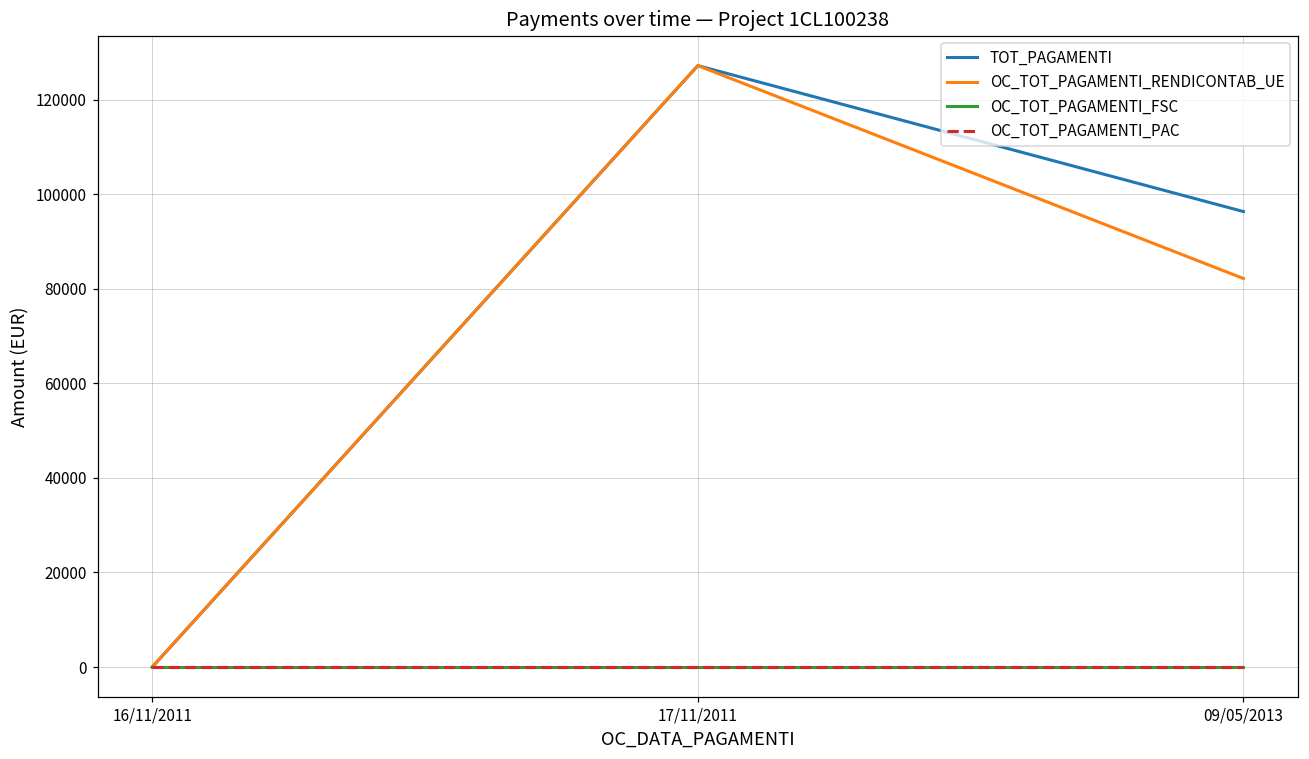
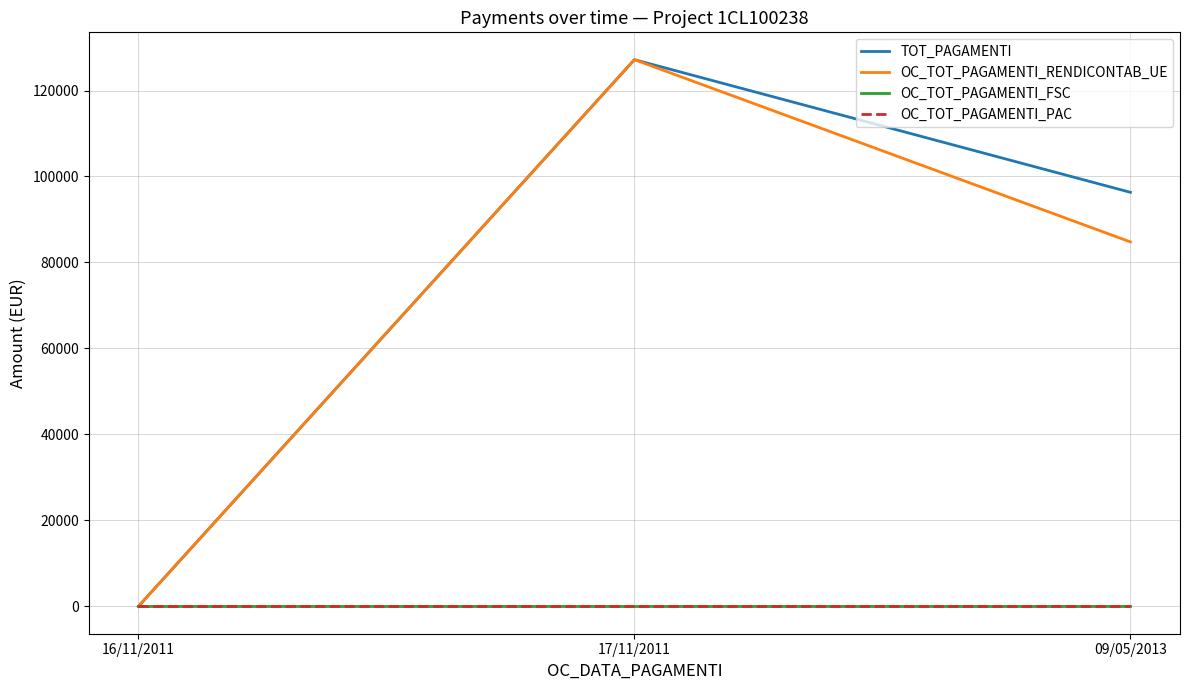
  {
    "TOT_PAGAMENTI": {
      "09/05/2013": 96000
    },
    "OC_TOT_PAGAMENTI_RENDICONTAB_UE": {
-     "09/05/2013": 82000
+     "09/05/2013": 85000
    },
    "OC_TOT_PAGAMENTI_PAC": {
      "17/11/2011": 0,
      "09/05/2013": 0
    }
  }
